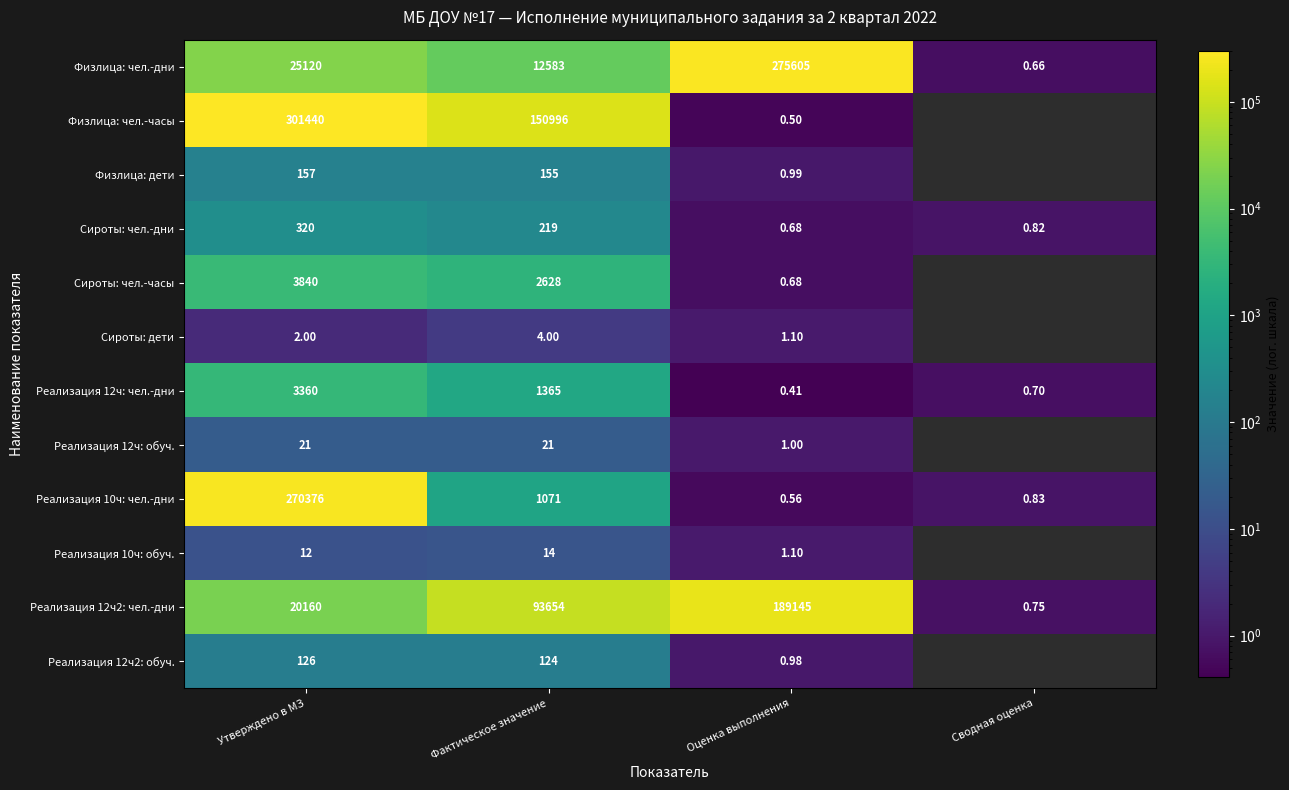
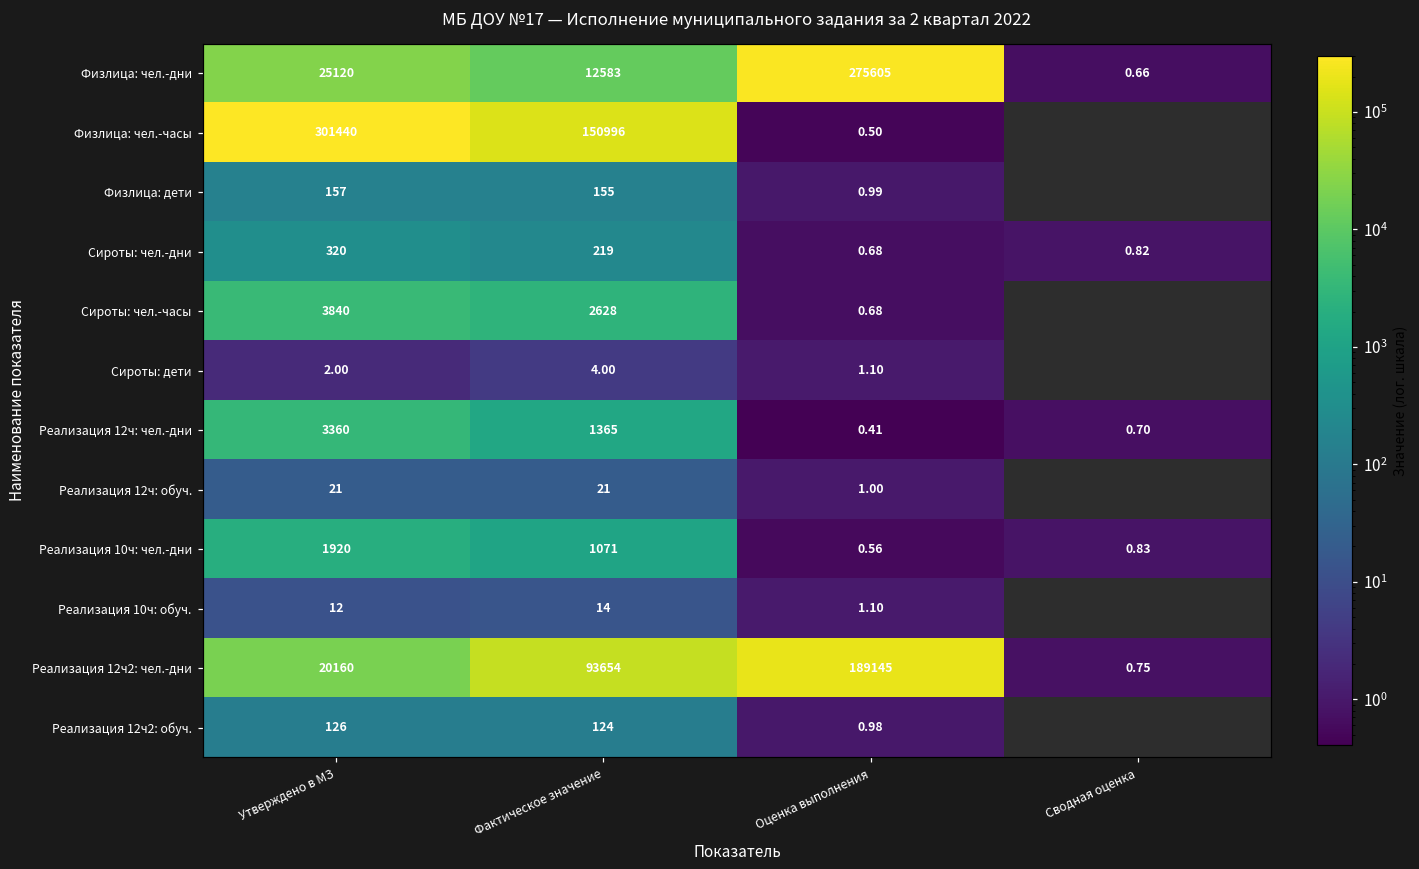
  {
    "Физлица: чел.-дни": {
      "Утверждено в МЗ": 25120,
      "Фактическое значение": 12583,
      "Оценка выполнения": 275605,
      "Сводная оценка": 0.66
    },
    "Физлица: чел.-часы": {
      "Утверждено в МЗ": 301440,
      "Фактическое значение": 150996,
      "Оценка выполнения": 0.50
    },
    "Физлица: дети": {
      "Утверждено в МЗ": 157,
      "Фактическое значение": 155,
      "Оценка выполнения": 0.99
    },
    "Сироты: чел.-дни": {
      "Утверждено в МЗ": 320,
      "Фактическое значение": 219,
      "Оценка выполнения": 0.68,
      "Сводная оценка": 0.82
    },
    "Сироты: чел.-часы": {
      "Утверждено в МЗ": 3840,
      "Фактическое значение": 2628,
      "Оценка выполнения": 0.68
    },
    "Сироты: дети": {
      "Утверждено в МЗ": 2.00,
      "Фактическое значение": 4.00,
      "Оценка выполнения": 1.10
    },
    "Реализация 12ч: чел.-дни": {
      "Утверждено в МЗ": 3360,
      "Фактическое значение": 1365,
      "Оценка выполнения": 0.41,
      "Сводная оценка": 0.70
    },
    "Реализация 12ч: обуч.": {
      "Утверждено в МЗ": 21,
      "Фактическое значение": 21,
      "Оценка выполнения": 1.00
    },
    "Реализация 10ч: чел.-дни": {
-     "Утверждено в МЗ": 270376,
+     "Утверждено в МЗ": 1920,
      "Фактическое значение": 1071,
      "Оценка выполнения": 0.56,
      "Сводная оценка": 0.83
    },
    "Реализация 10ч: обуч.": {
      "Утверждено в МЗ": 12,
      "Фактическое значение": 14,
      "Оценка выполнения": 1.10
    },
    "Реализация 12ч2: чел.-дни": {
      "Утверждено в МЗ": 20160,
      "Фактическое значение": 93654,
      "Оценка выполнения": 189145,
      "Сводная оценка": 0.75
    },
    "Реализация 12ч2: обуч.": {
      "Утверждено в МЗ": 126,
      "Фактическое значение": 124,
      "Оценка выполнения": 0.98
    }
  }
